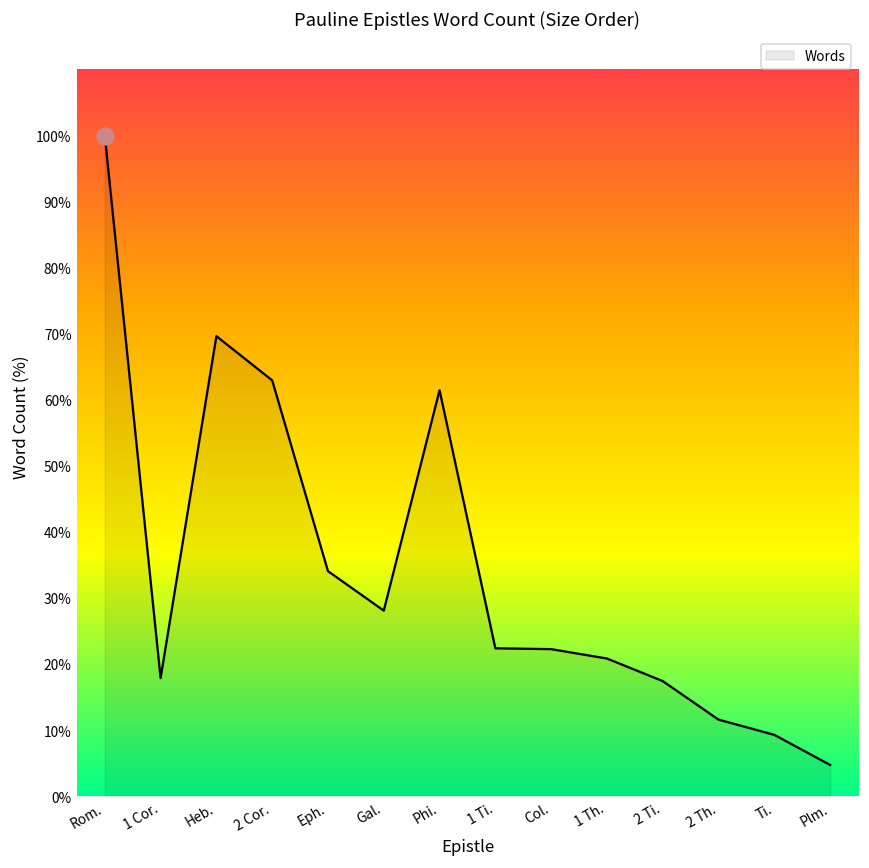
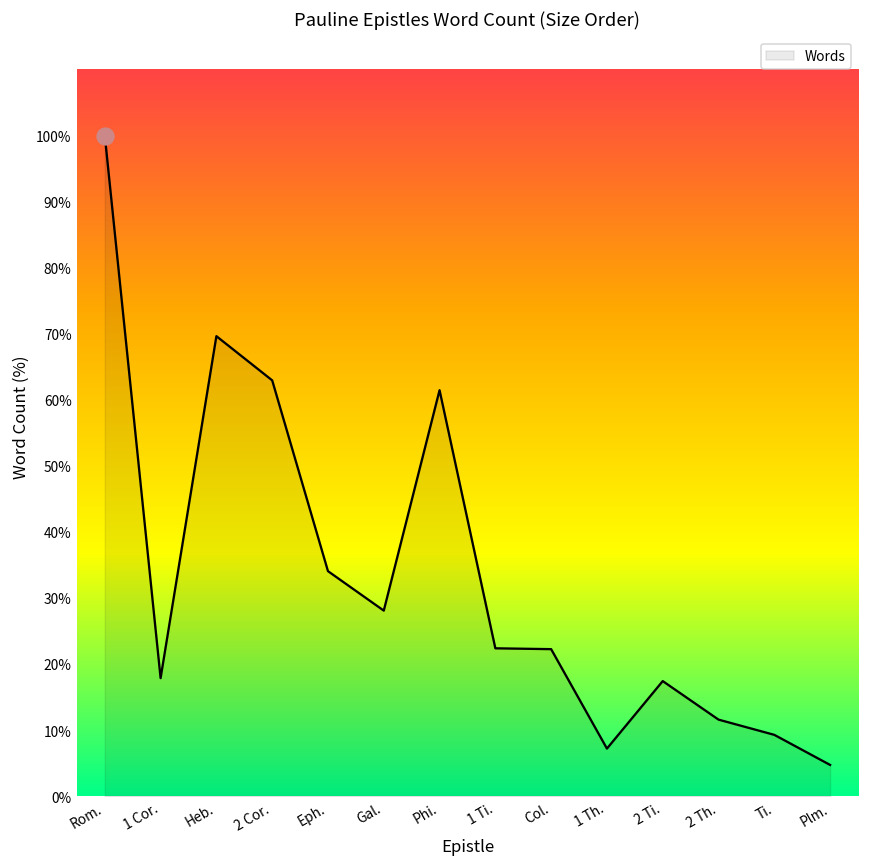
  {
    "Words": {
      "1 Cor.": "18%",
      "Heb.": "70%",
      "2 Cor.": "63%",
      "Eph.": "34%",
      "Gal.": "28%",
      "Phi.": "61%",
      "1 Ti.": "22%",
      "Col.": "22%",
-     "1 Th.": "21%",
+     "1 Th.": "7%",
      "2 Ti.": "17%",
      "2 Th.": "12%",
      "Ti.": "9%",
      "Plm.": "5%"
    }
  }
